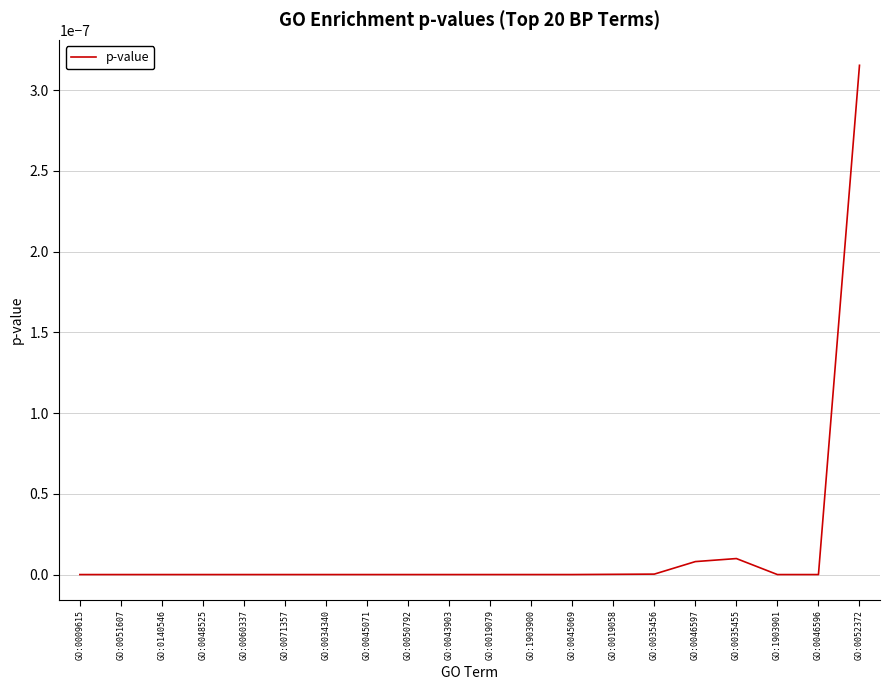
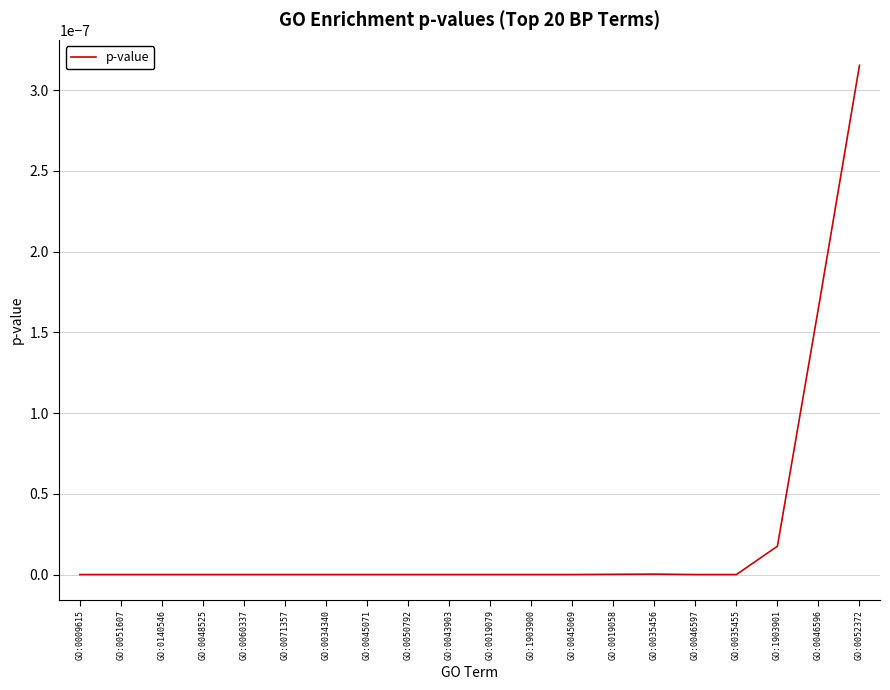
  {
    "GO:0009615": 0.00000000,
    "GO:0051607": 0.00000000,
    "GO:0140546": 0.00000000,
    "GO:0048525": 0.00000000,
    "GO:0060337": 0.00000000,
    "GO:0071357": 0.00000000,
    "GO:0034340": 0.00000000,
    "GO:0045071": 0.00000000,
    "GO:0050792": 0.00000000,
    "GO:0043903": 0.00000000,
    "GO:0019079": 0.00000000,
    "GO:1903900": 0.00000000,
    "GO:0045069": 0.00000000,
    "GO:0019058": 0.00000000,
    "GO:0035456": 0.00000000,
-   "GO:0046597": 0.00000001,
-   "GO:0035455": 0.00000001,
-   "GO:1903901": 0.00000000,
-   "GO:0046596": 0.0000000,
+   "GO:0046597": 0.00000000,
+   "GO:0035455": 0.00000000,
+   "GO:1903901": 0.00000002,
+   "GO:0046596": 0.0000002,
    "GO:0052372": 0.000000315
  }
